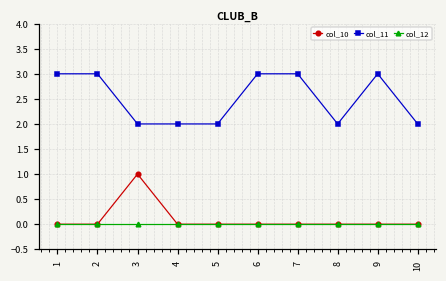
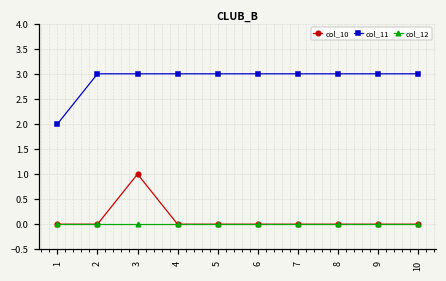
  {
    "col_10": {
      "3": 1
    },
    "col_11": {
-     "1": 3,
+     "1": 2,
      "2": 3,
-     "3": 2,
-     "4": 2,
-     "5": 2,
+     "3": 3,
+     "4": 3,
+     "5": 3,
      "6": 3,
      "7": 3,
-     "8": 2,
+     "8": 3,
      "9": 3,
-     "10": 2
+     "10": 3
    },
    "col_12": {
      "3": 0
    }
  }
